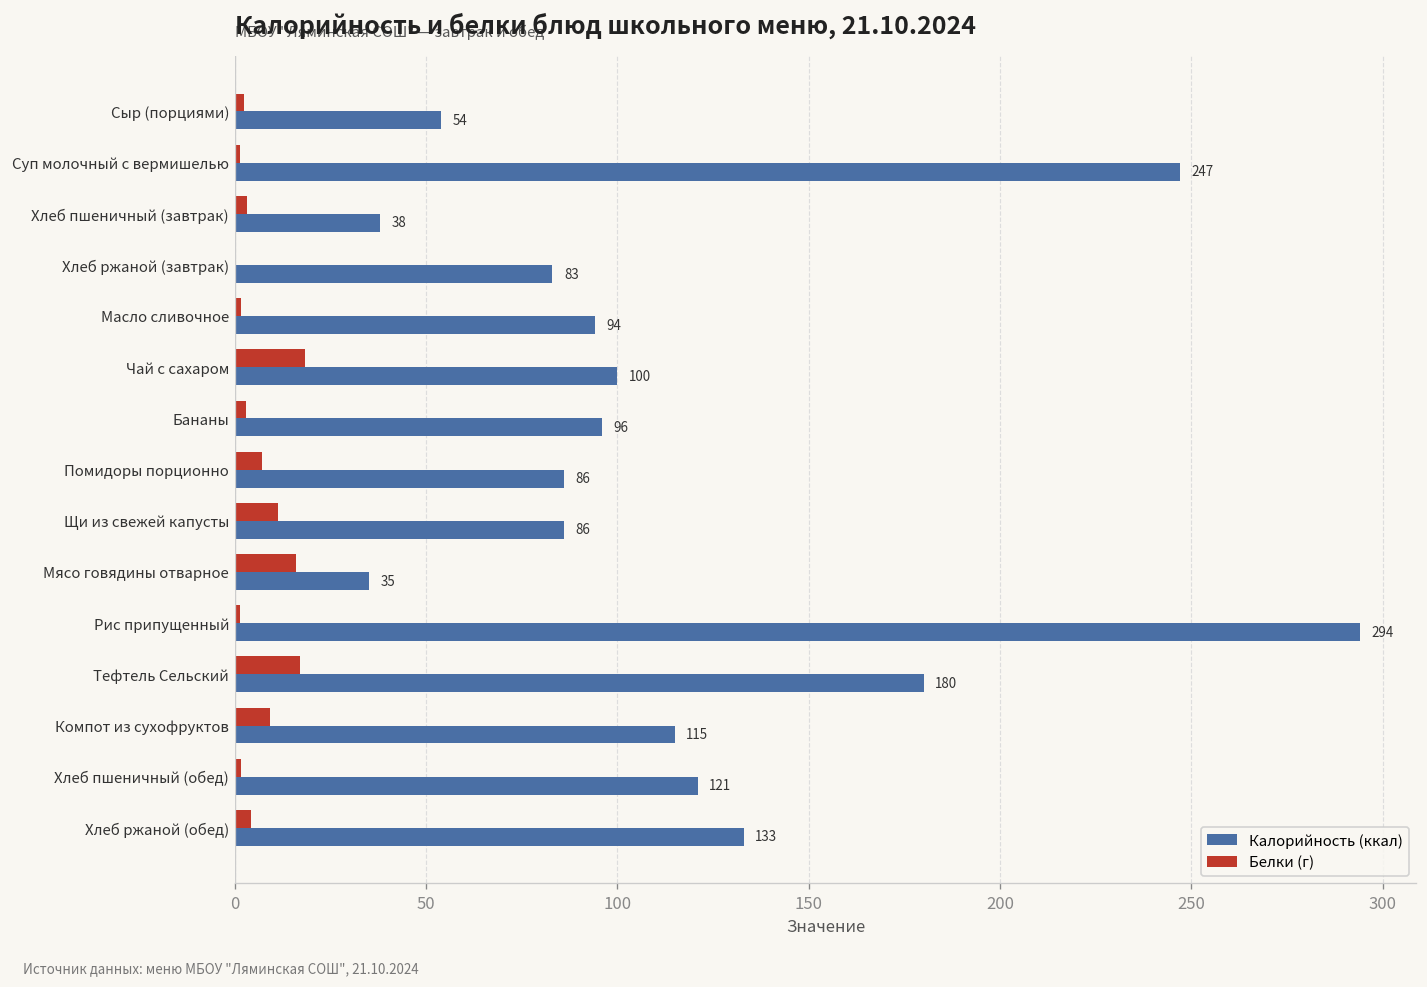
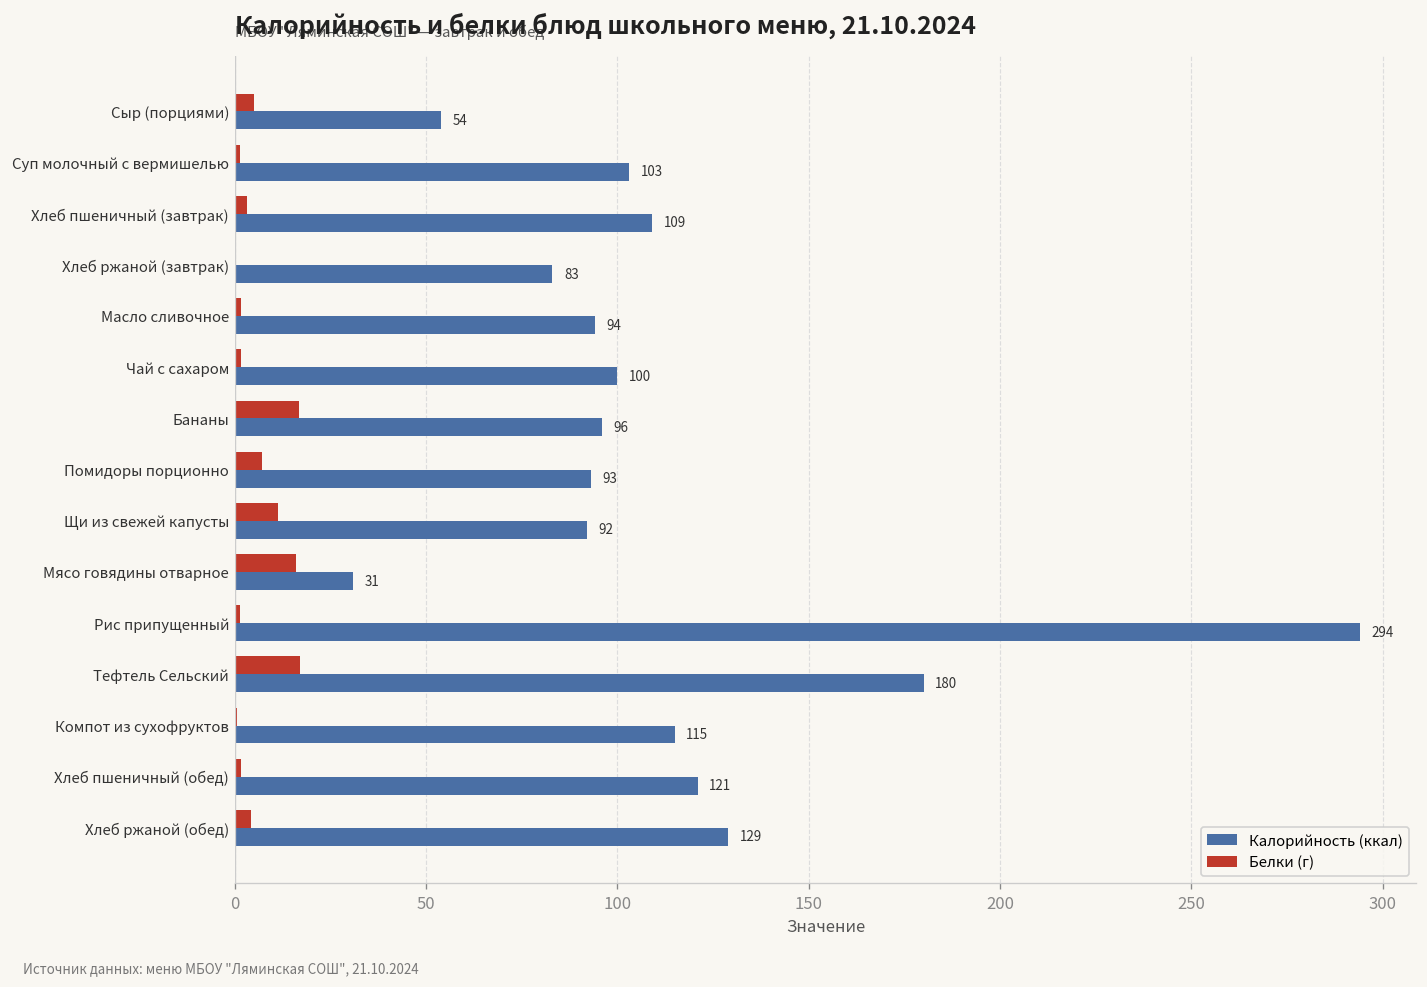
  {
    "Калорийность (ккал)": {
      "Сыр (порциями)": 54,
-     "Суп молочный с вермишелью": 247,
-     "Хлеб пшеничный (завтрак)": 38,
+     "Суп молочный с вермишелью": 103,
+     "Хлеб пшеничный (завтрак)": 109,
      "Хлеб ржаной (завтрак)": 83,
      "Масло сливочное": 94,
      "Чай с сахаром": 100,
      "Бананы": 96,
-     "Помидоры порционно": 86,
-     "Щи из свежей капусты": 86,
-     "Мясо говядины отварное": 35,
+     "Помидоры порционно": 93,
+     "Щи из свежей капусты": 92,
+     "Мясо говядины отварное": 31,
      "Рис припущенный": 294,
      "Тефтель Сельский": 180,
      "Компот из сухофруктов": 115,
      "Хлеб пшеничный (обед)": 121,
-     "Хлеб ржаной (обед)": 133
+     "Хлеб ржаной (обед)": 129
    },
    "Белки (г)": {
-     "Сыр (порциями)": 2,
+     "Сыр (порциями)": 5,
      "Суп молочный с вермишелью": 1,
      "Хлеб пшеничный (завтрак)": 3,
      "Хлеб ржаной (завтрак)": 0,
      "Масло сливочное": 2,
-     "Чай с сахаром": 18,
-     "Бананы": 3,
+     "Чай с сахаром": 2,
+     "Бананы": 17,
      "Помидоры порционно": 7,
      "Щи из свежей капусты": 11,
      "Мясо говядины отварное": 16,
      "Рис припущенный": 1,
      "Тефтель Сельский": 17,
-     "Компот из сухофруктов": 9,
+     "Компот из сухофруктов": 0,
      "Хлеб пшеничный (обед)": 1,
      "Хлеб ржаной (обед)": 4
    }
  }
